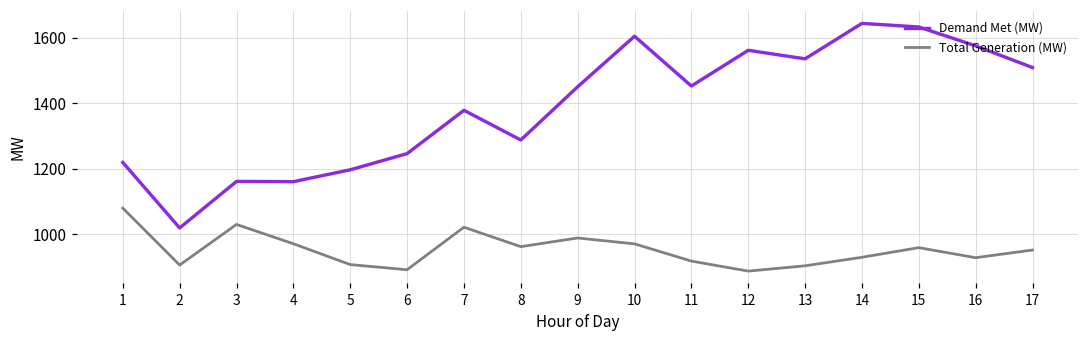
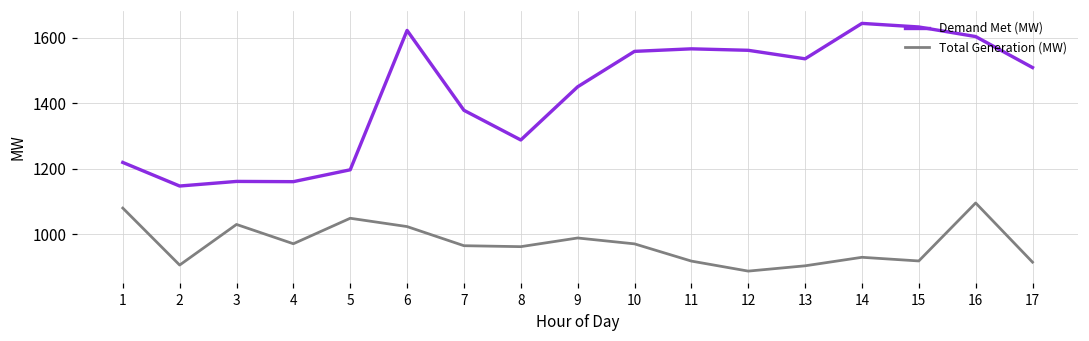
  {
    "Demand Met (MW)": {
      "1": 1220,
-     "2": 1020,
+     "2": 1150,
      "3": 1160,
      "4": 1160,
      "5": 1200,
-     "6": 1250,
+     "6": 1620,
      "7": 1380,
      "8": 1290,
      "9": 1450,
-     "10": 1600,
-     "11": 1450,
+     "10": 1560,
+     "11": 1570,
      "12": 1560,
      "13": 1540,
      "14": 1640,
      "15": 1630,
-     "16": 1580,
+     "16": 1600,
      "17": 1510
    },
    "Total Generation (MW)": {
      "1": 1080,
      "2": 910,
      "3": 1030,
      "4": 970,
-     "5": 910,
-     "6": 890,
-     "7": 1020,
+     "5": 1050,
+     "6": 1020,
+     "7": 960,
      "8": 960,
      "9": 990,
      "10": 970,
      "11": 920,
      "12": 890,
      "13": 900,
      "14": 930,
-     "15": 960,
-     "16": 930,
-     "17": 950
+     "15": 920,
+     "16": 1100,
+     "17": 910
    }
  }
